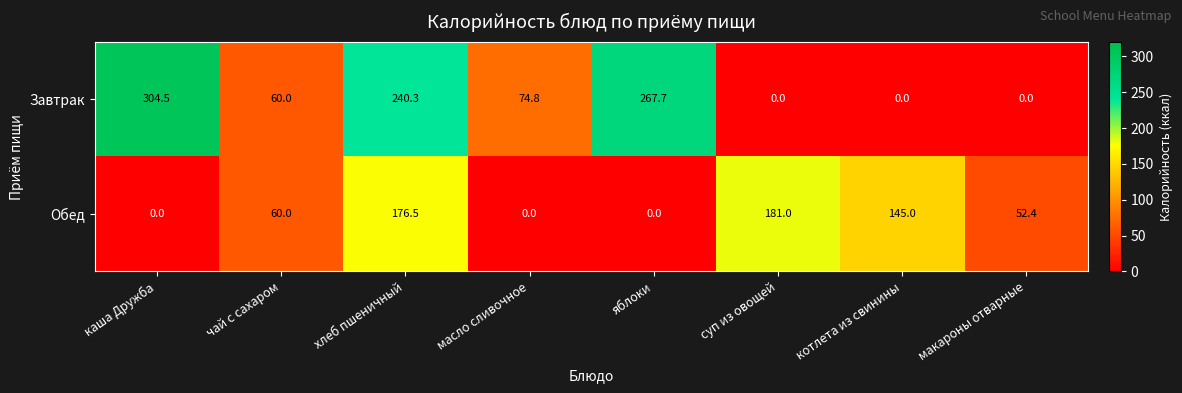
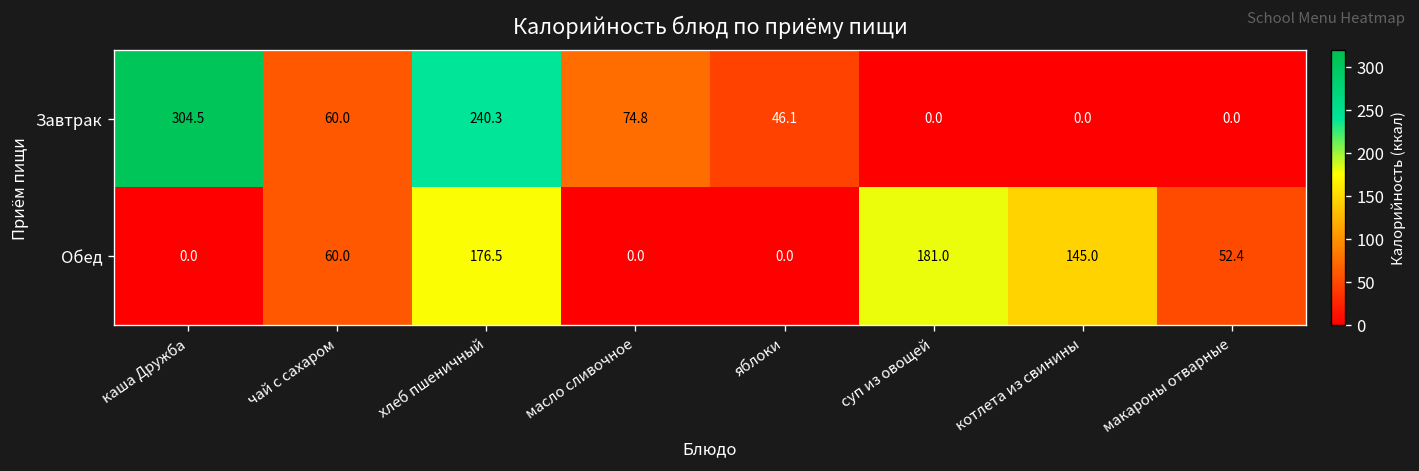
  {
    "Завтрак": {
      "каша Дружба": 304.5,
      "чай с сахаром": 60.0,
      "хлеб пшеничный": 240.3,
      "масло сливочное": 74.8,
-     "яблоки": 267.7,
+     "яблоки": 46.1,
      "суп из овощей": 0.0,
      "котлета из свинины": 0.0,
      "макароны отварные": 0.0
    },
    "Обед": {
      "каша Дружба": 0.0,
      "чай с сахаром": 60.0,
      "хлеб пшеничный": 176.5,
      "масло сливочное": 0.0,
      "яблоки": 0.0,
      "суп из овощей": 181.0,
      "котлета из свинины": 145.0,
      "макароны отварные": 52.4
    }
  }
